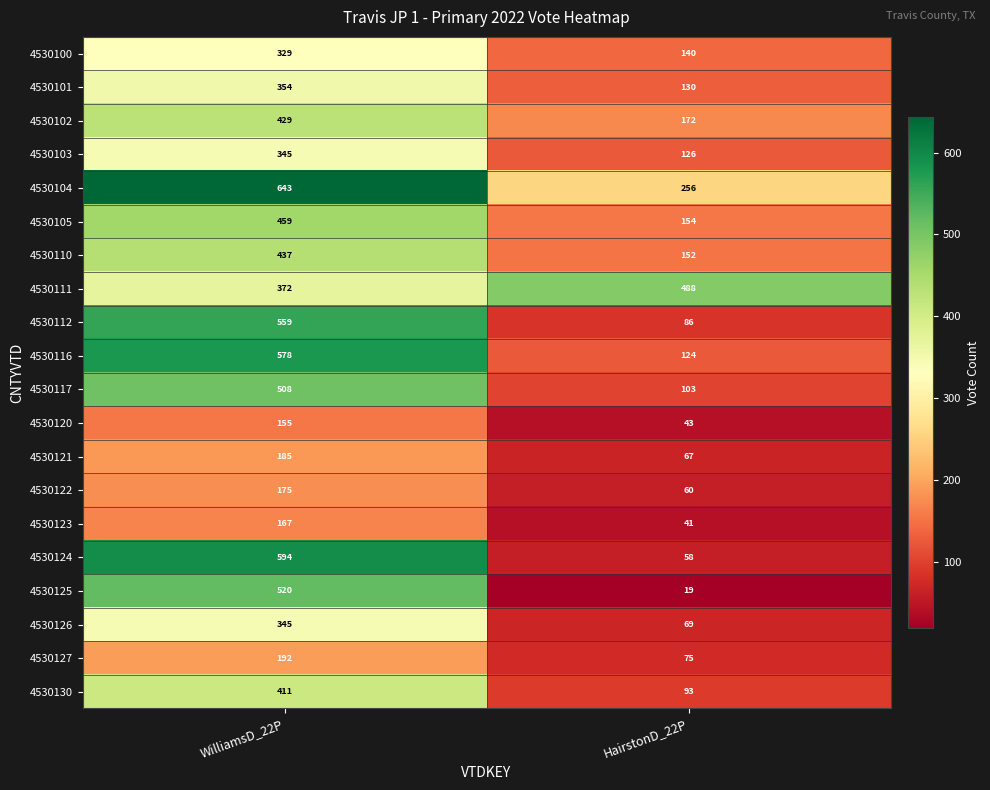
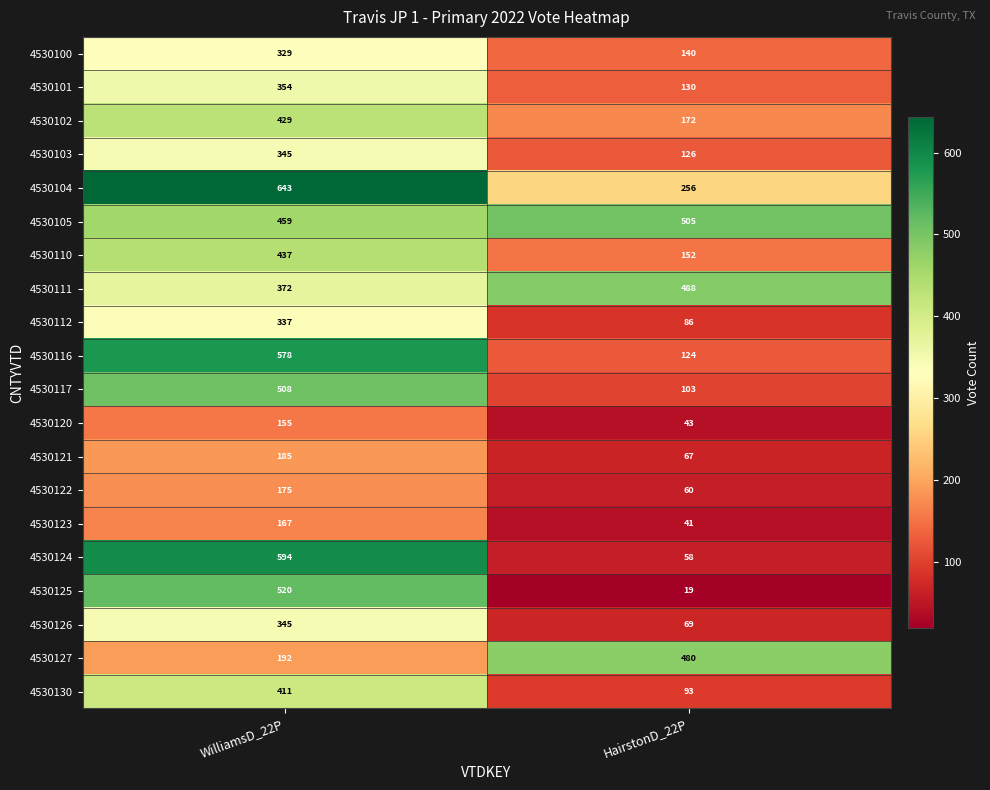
  {
    "4530100": {
      "WilliamsD_22P": 329,
      "HairstonD_22P": 140
    },
    "4530101": {
      "WilliamsD_22P": 354,
      "HairstonD_22P": 130
    },
    "4530102": {
      "WilliamsD_22P": 429,
      "HairstonD_22P": 172
    },
    "4530103": {
      "WilliamsD_22P": 345,
      "HairstonD_22P": 126
    },
    "4530104": {
      "WilliamsD_22P": 643,
      "HairstonD_22P": 256
    },
    "4530105": {
      "WilliamsD_22P": 459,
-     "HairstonD_22P": 154
+     "HairstonD_22P": 505
    },
    "4530110": {
      "WilliamsD_22P": 437,
      "HairstonD_22P": 152
    },
    "4530111": {
      "WilliamsD_22P": 372,
      "HairstonD_22P": 488
    },
    "4530112": {
-     "WilliamsD_22P": 559,
+     "WilliamsD_22P": 337,
      "HairstonD_22P": 86
    },
    "4530116": {
      "WilliamsD_22P": 578,
      "HairstonD_22P": 124
    },
    "4530117": {
      "WilliamsD_22P": 508,
      "HairstonD_22P": 103
    },
    "4530120": {
      "WilliamsD_22P": 155,
      "HairstonD_22P": 43
    },
    "4530121": {
      "WilliamsD_22P": 185,
      "HairstonD_22P": 67
    },
    "4530122": {
      "WilliamsD_22P": 175,
      "HairstonD_22P": 60
    },
    "4530123": {
      "WilliamsD_22P": 167,
      "HairstonD_22P": 41
    },
    "4530124": {
      "WilliamsD_22P": 594,
      "HairstonD_22P": 58
    },
    "4530125": {
      "WilliamsD_22P": 520,
      "HairstonD_22P": 19
    },
    "4530126": {
      "WilliamsD_22P": 345,
      "HairstonD_22P": 69
    },
    "4530127": {
      "WilliamsD_22P": 192,
-     "HairstonD_22P": 75
+     "HairstonD_22P": 480
    },
    "4530130": {
      "WilliamsD_22P": 411,
      "HairstonD_22P": 93
    }
  }
